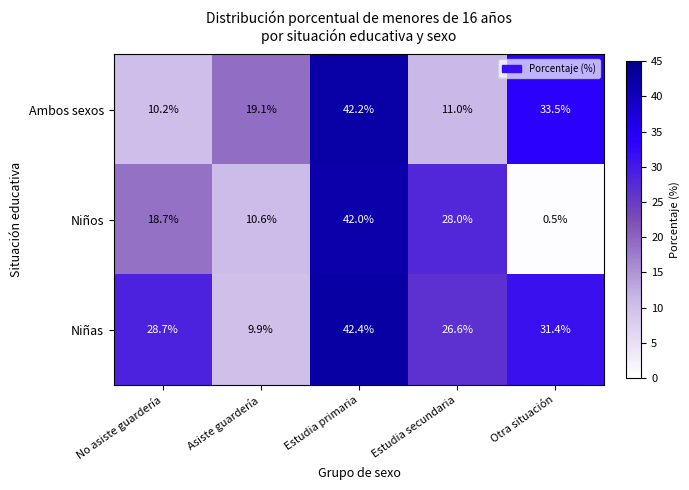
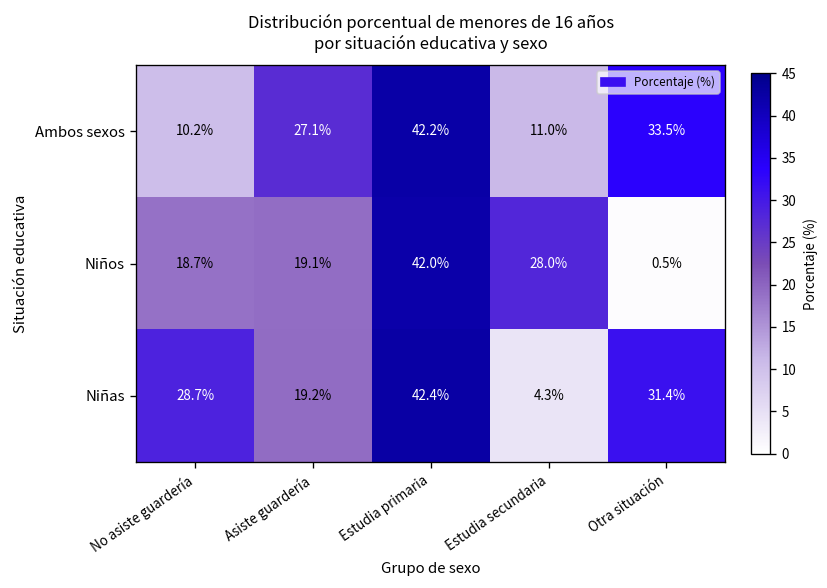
  {
    "Ambos sexos": {
      "No asiste guardería": "10.2%",
-     "Asiste guardería": "19.1%",
+     "Asiste guardería": "27.1%",
      "Estudia primaria": "42.2%",
      "Estudia secundaria": "11.0%",
      "Otra situación": "33.5%"
    },
    "Niños": {
      "No asiste guardería": "18.7%",
-     "Asiste guardería": "10.6%",
+     "Asiste guardería": "19.1%",
      "Estudia primaria": "42.0%",
      "Estudia secundaria": "28.0%",
      "Otra situación": "0.5%"
    },
    "Niñas": {
      "No asiste guardería": "28.7%",
-     "Asiste guardería": "9.9%",
+     "Asiste guardería": "19.2%",
      "Estudia primaria": "42.4%",
-     "Estudia secundaria": "26.6%",
+     "Estudia secundaria": "4.3%",
      "Otra situación": "31.4%"
    }
  }
